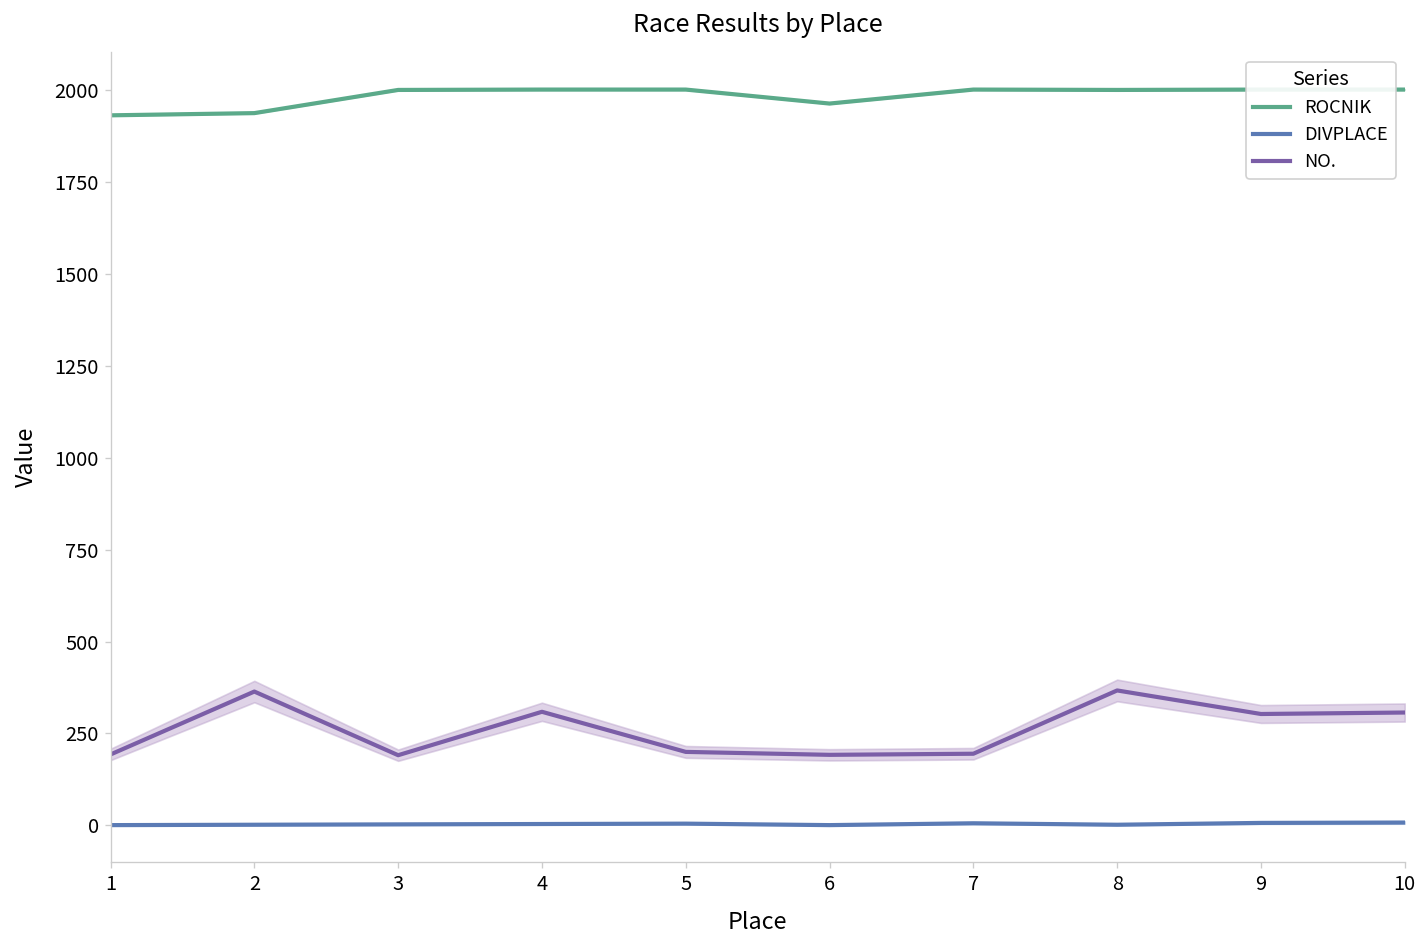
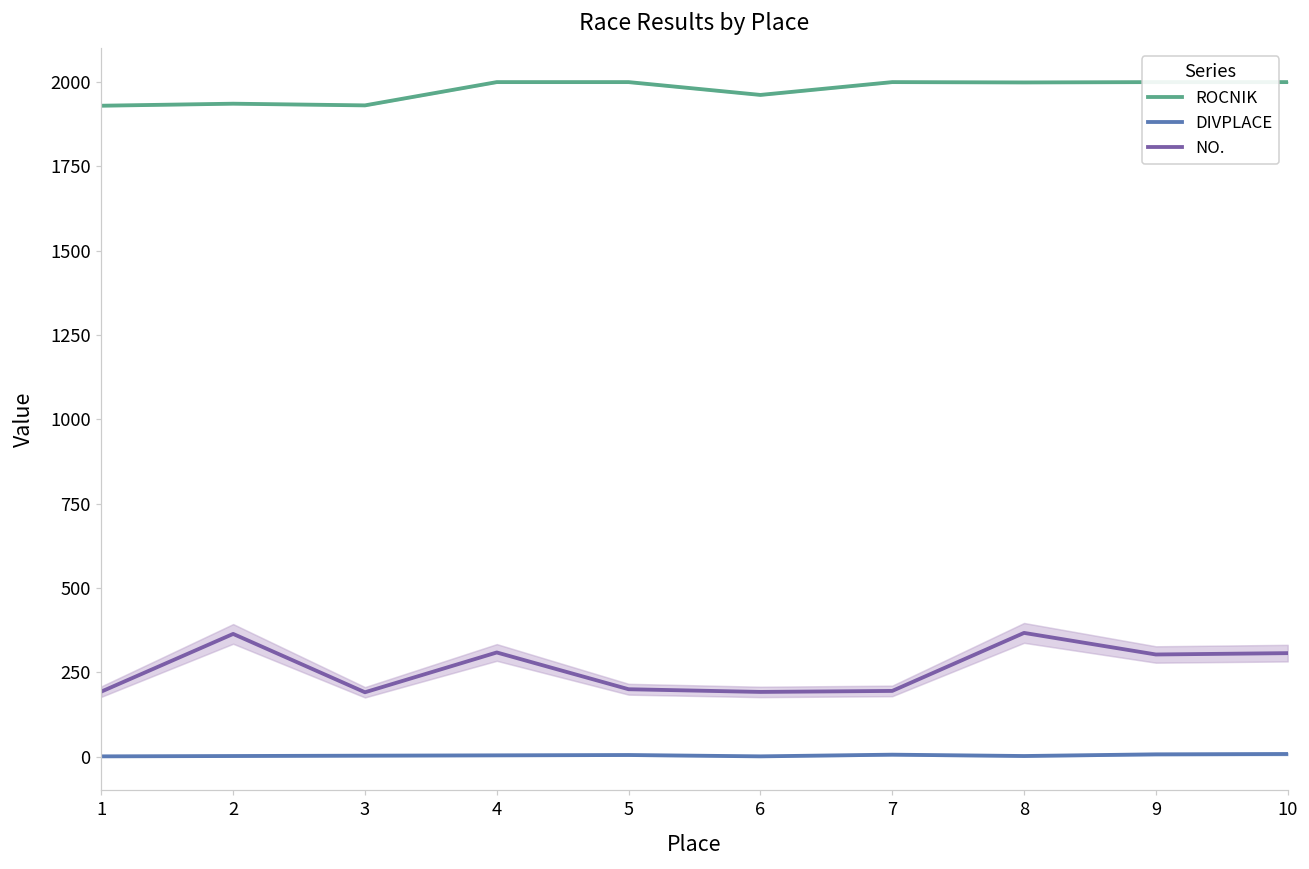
  {
    "ROCNIK": {
-     "3": 2000
+     "3": 1930
    }
  }
